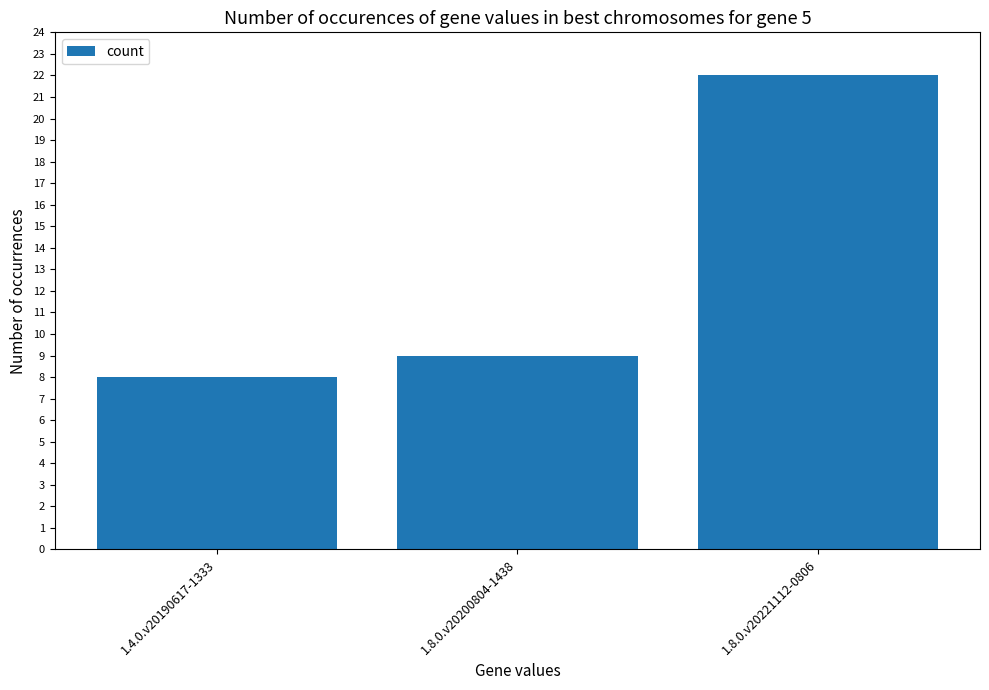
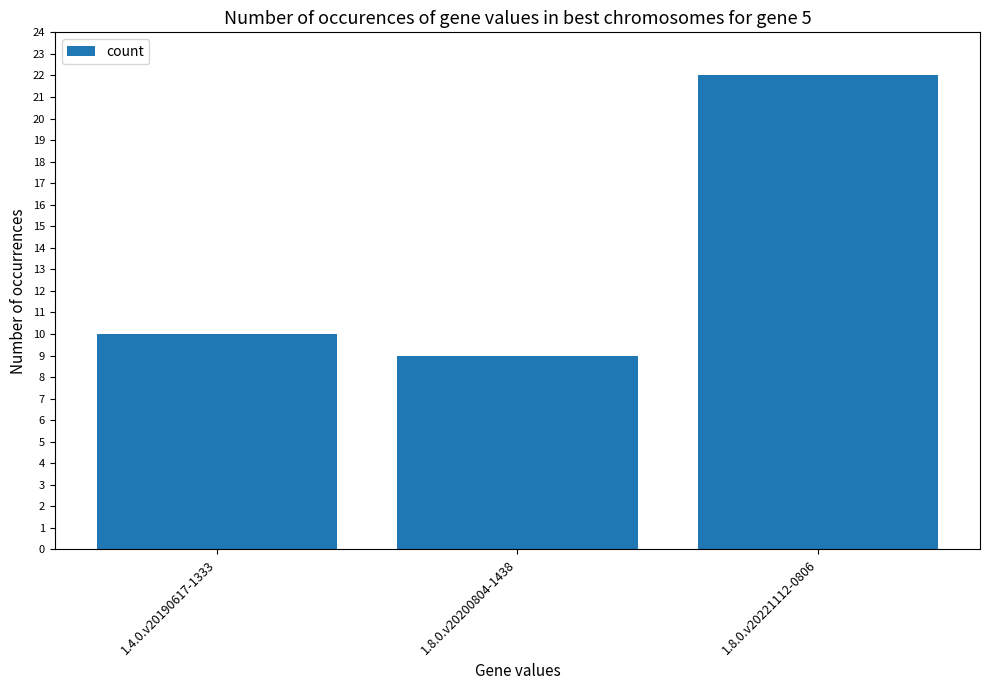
  {
-   "1.4.0.v20190617-1333": 8,
+   "1.4.0.v20190617-1333": 10,
    "1.8.0.v20200804-1438": 9,
    "1.8.0.v20221112-0806": 22
  }
